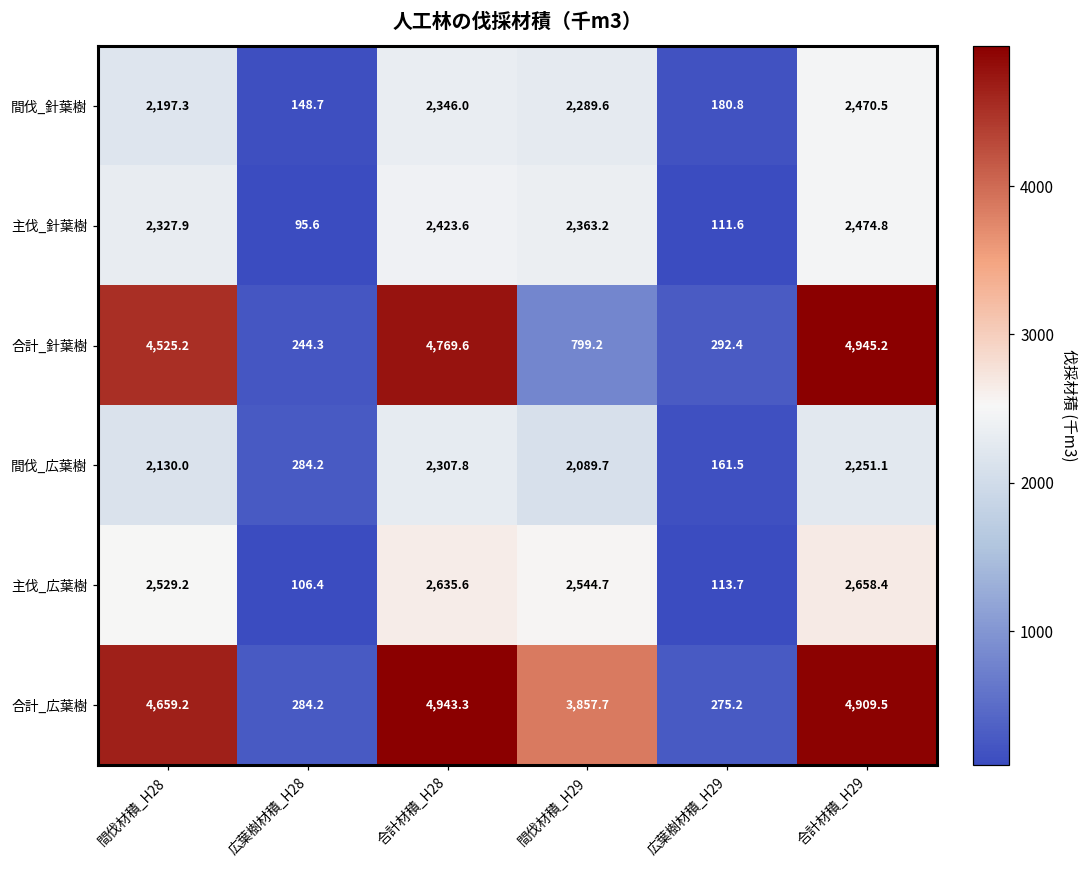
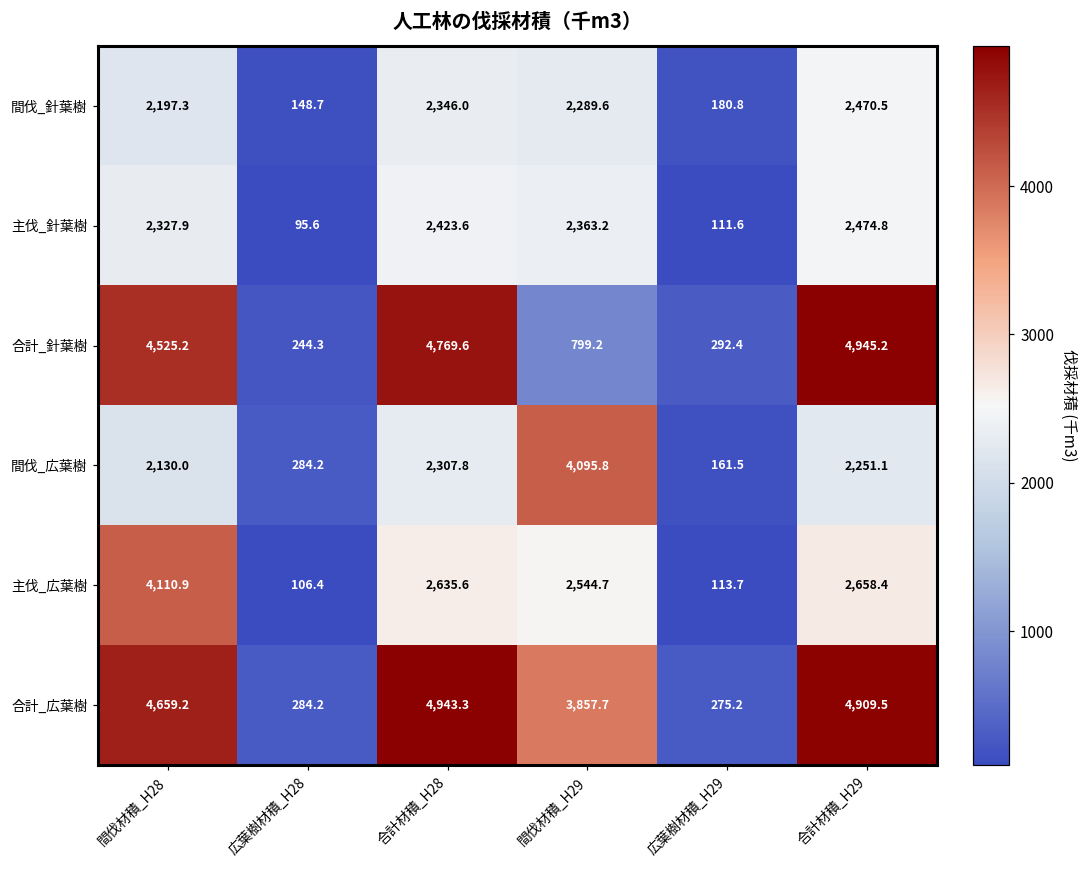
  {
    "間伐_針葉樹": {
      "間伐材積_H28": "2,197.3",
      "広葉樹材積_H28": "148.7",
      "合計材積_H28": "2,346.0",
      "間伐材積_H29": "2,289.6",
      "広葉樹材積_H29": "180.8",
      "合計材積_H29": "2,470.5"
    },
    "主伐_針葉樹": {
      "間伐材積_H28": "2,327.9",
      "広葉樹材積_H28": "95.6",
      "合計材積_H28": "2,423.6",
      "間伐材積_H29": "2,363.2",
      "広葉樹材積_H29": "111.6",
      "合計材積_H29": "2,474.8"
    },
    "合計_針葉樹": {
      "間伐材積_H28": "4,525.2",
      "広葉樹材積_H28": "244.3",
      "合計材積_H28": "4,769.6",
      "間伐材積_H29": "799.2",
      "広葉樹材積_H29": "292.4",
      "合計材積_H29": "4,945.2"
    },
    "間伐_広葉樹": {
      "間伐材積_H28": "2,130.0",
      "広葉樹材積_H28": "284.2",
      "合計材積_H28": "2,307.8",
-     "間伐材積_H29": "2,089.7",
+     "間伐材積_H29": "4,095.8",
      "広葉樹材積_H29": "161.5",
      "合計材積_H29": "2,251.1"
    },
    "主伐_広葉樹": {
-     "間伐材積_H28": "2,529.2",
+     "間伐材積_H28": "4,110.9",
      "広葉樹材積_H28": "106.4",
      "合計材積_H28": "2,635.6",
      "間伐材積_H29": "2,544.7",
      "広葉樹材積_H29": "113.7",
      "合計材積_H29": "2,658.4"
    },
    "合計_広葉樹": {
      "間伐材積_H28": "4,659.2",
      "広葉樹材積_H28": "284.2",
      "合計材積_H28": "4,943.3",
      "間伐材積_H29": "3,857.7",
      "広葉樹材積_H29": "275.2",
      "合計材積_H29": "4,909.5"
    }
  }
